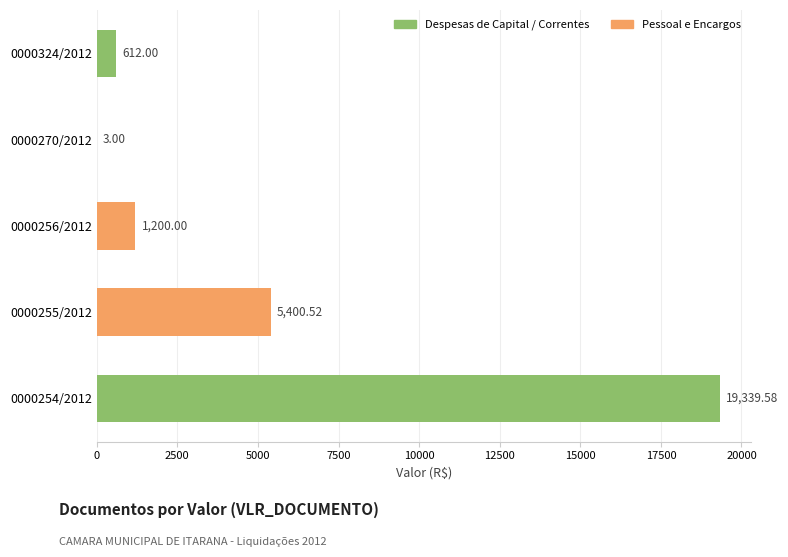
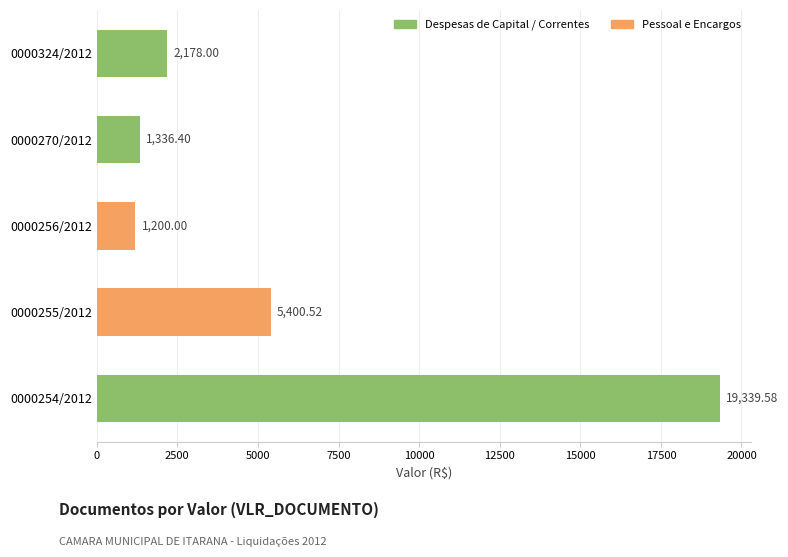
  {
-   "0000324/2012": "612.00",
-   "0000270/2012": "3.00",
+   "0000324/2012": "2,178.00",
+   "0000270/2012": "1,336.40",
    "0000256/2012": "1,200.00",
    "0000255/2012": "5,400.52",
    "0000254/2012": "19,339.58"
  }
